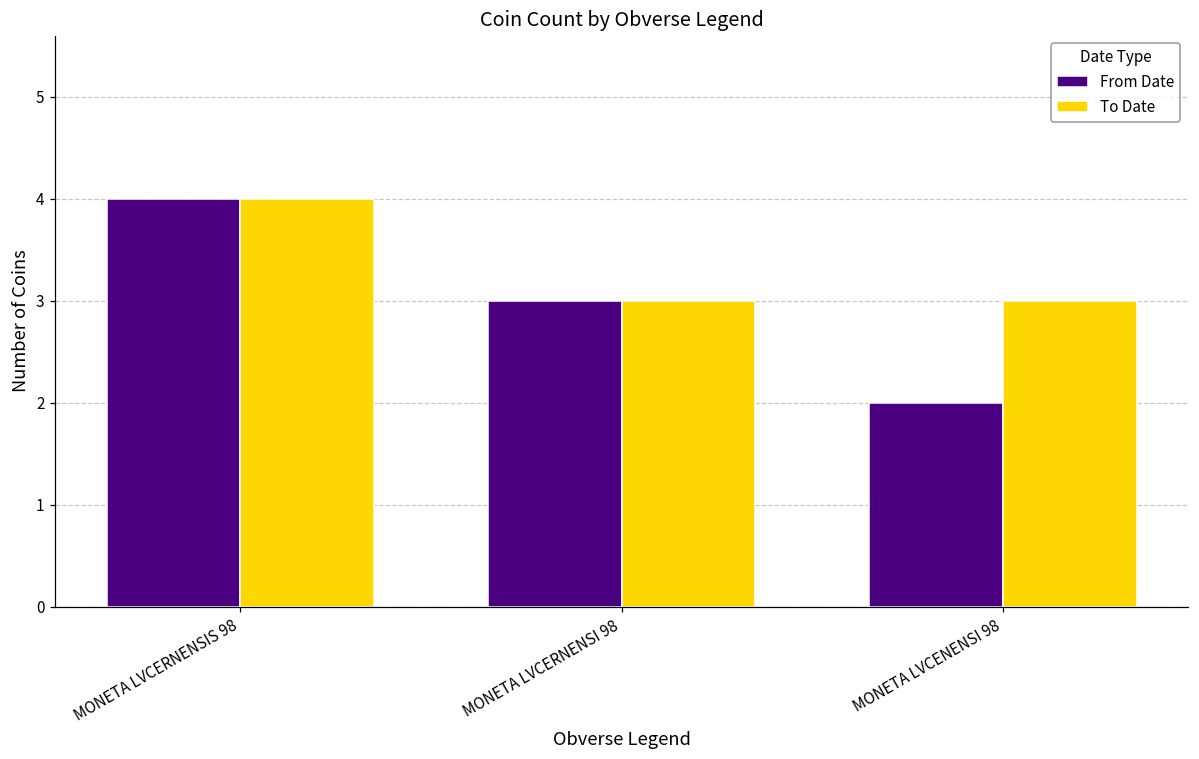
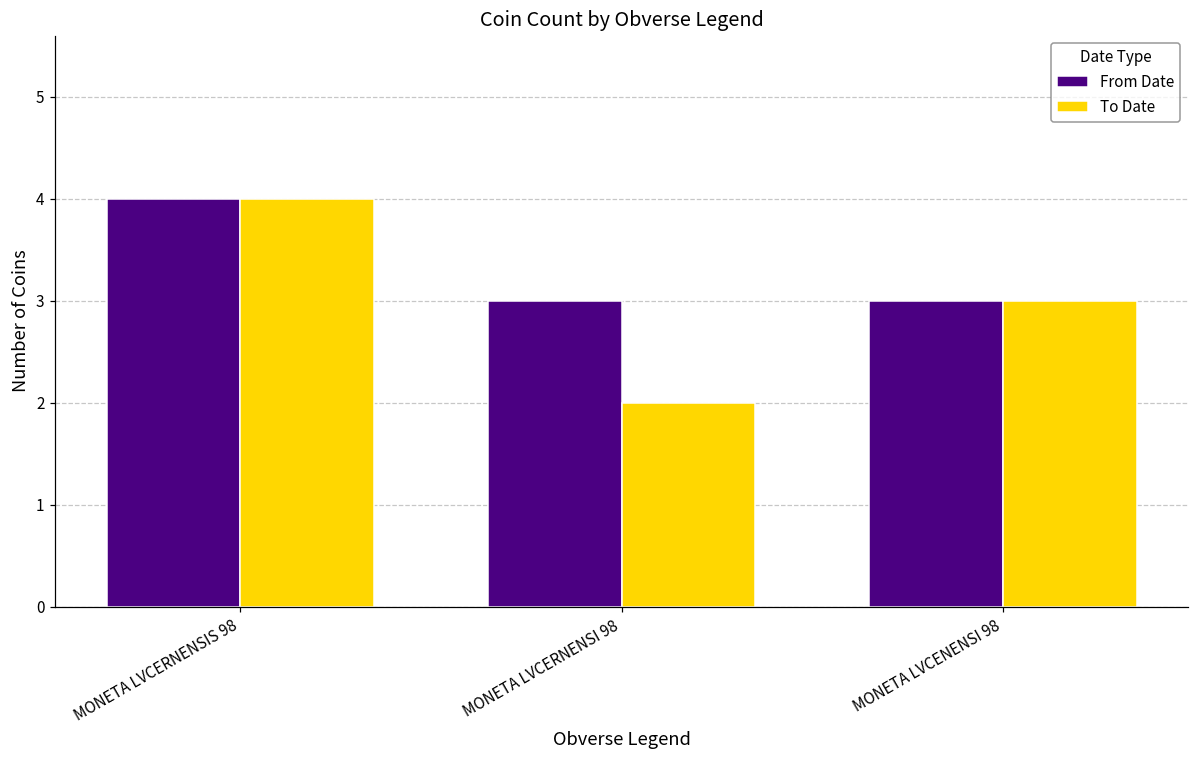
  {
    "From Date": {
      "MONETA LVCERNENSIS 98": 4,
      "MONETA LVCERNENSI 98": 3,
-     "MONETA LVCENENSI 98": 2
+     "MONETA LVCENENSI 98": 3
    },
    "To Date": {
      "MONETA LVCERNENSIS 98": 4,
-     "MONETA LVCERNENSI 98": 3,
+     "MONETA LVCERNENSI 98": 2,
      "MONETA LVCENENSI 98": 3
    }
  }
